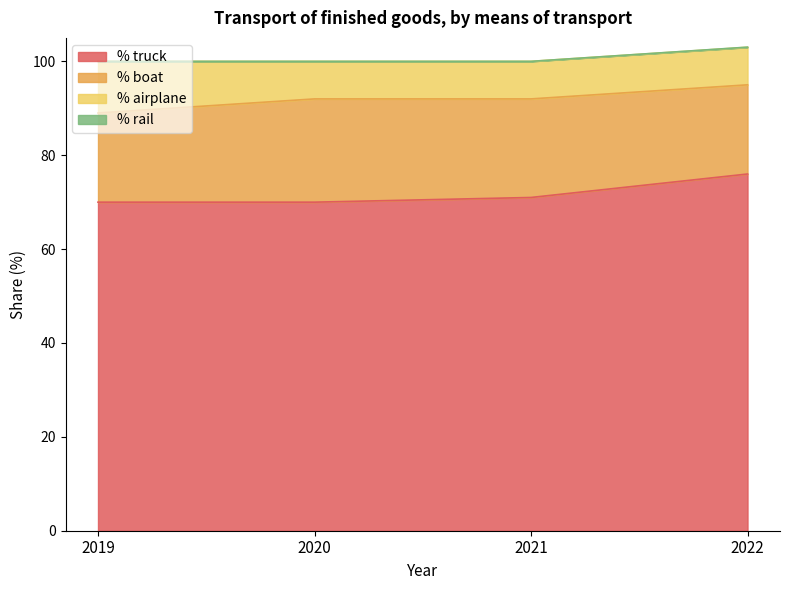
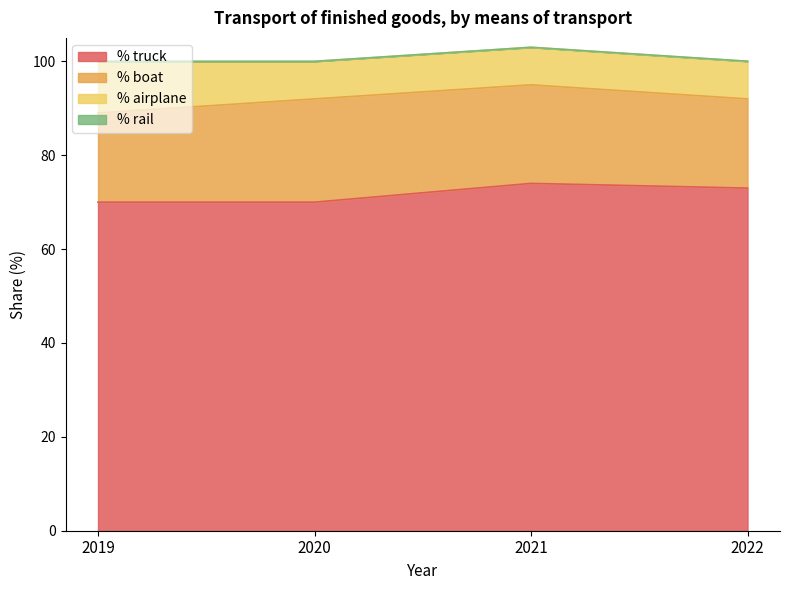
  {
    "% truck": {
      "2019": 70,
      "2020": 70,
-     "2021": 71,
-     "2022": 76
+     "2021": 74,
+     "2022": 73
    },
    "% boat": {
      "2020": 22,
      "2021": 21,
      "2022": 19
    },
    "% rail": {
      "2022": 8
    }
  }
